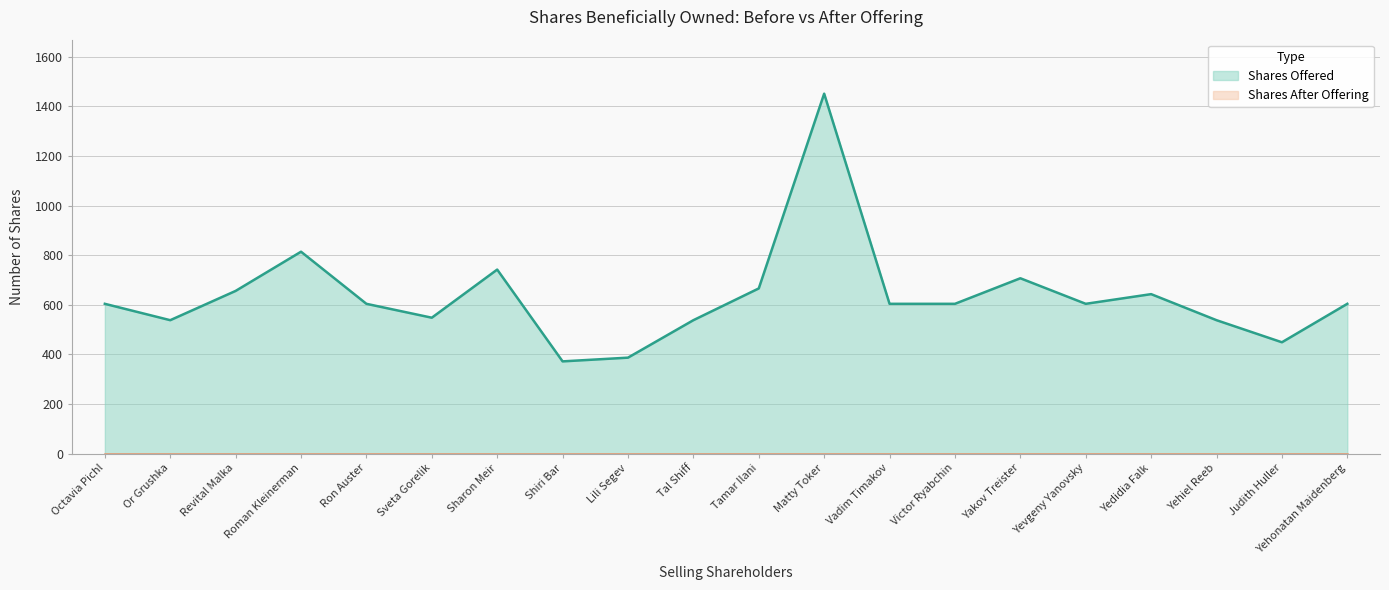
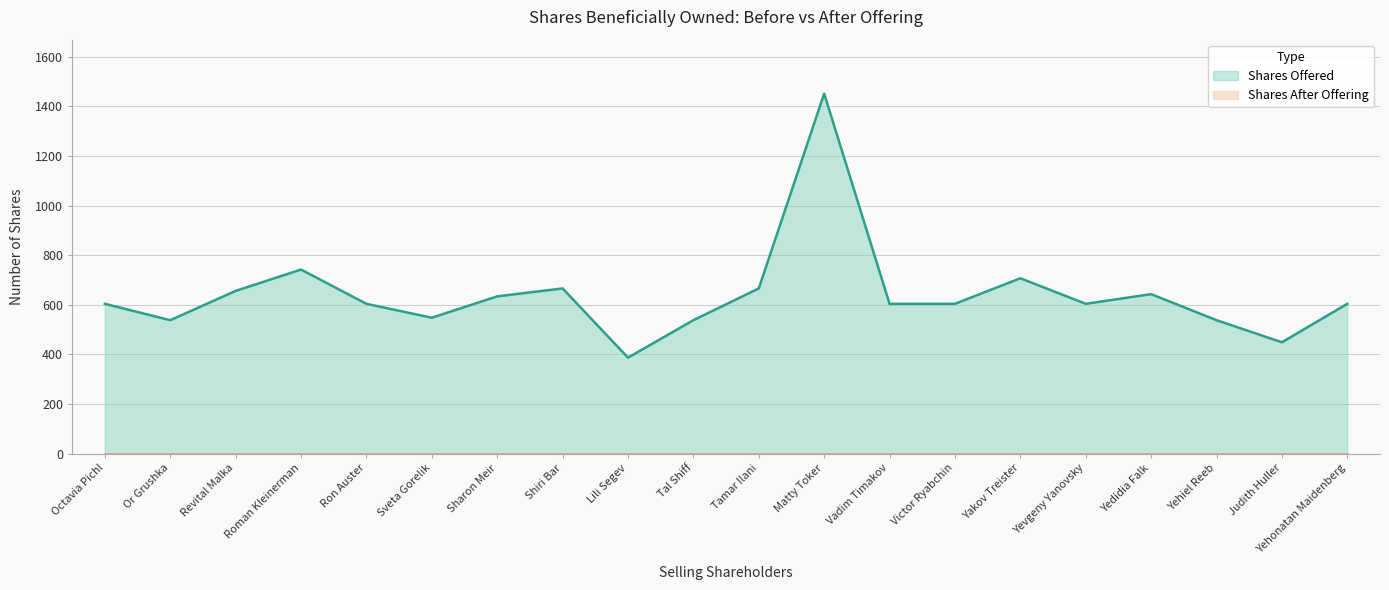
  {
    "Shares Offered": {
      "Octavia Pichl": 600,
      "Or Grushka": 540,
      "Revital Malka": 660,
-     "Roman Kleinerman": 810,
+     "Roman Kleinerman": 740,
      "Ron Auster": 600,
      "Sveta Gorelik": 550,
-     "Sharon Meir": 740,
-     "Shiri Bar": 370,
+     "Sharon Meir": 630,
+     "Shiri Bar": 670,
      "Lili Segev": 390,
      "Tal Shiff": 540,
      "Tamar Ilani": 670,
      "Matty Toker": 1450,
      "Vadim Timakov": 600,
      "Victor Ryabchin": 600,
      "Yakov Treister": 710,
      "Yevgeny Yanovsky": 600,
      "Yedidia Falk": 640,
      "Yehiel Reeb": 540,
      "Judith Huller": 450,
      "Yehonatan Maidenberg": 600
    },
    "Shares After Offering": {
      "Octavia Pichl": 0,
      "Or Grushka": 0,
      "Revital Malka": 0,
      "Roman Kleinerman": 0,
      "Ron Auster": 0,
      "Sveta Gorelik": 0,
      "Sharon Meir": 0,
      "Shiri Bar": 0,
      "Lili Segev": 0,
      "Tal Shiff": 0,
      "Tamar Ilani": 0,
      "Matty Toker": 0,
      "Vadim Timakov": 0,
      "Victor Ryabchin": 0,
      "Yakov Treister": 0,
      "Yevgeny Yanovsky": 0,
      "Yedidia Falk": 0,
      "Yehiel Reeb": 0,
      "Judith Huller": 0,
      "Yehonatan Maidenberg": 0
    }
  }
